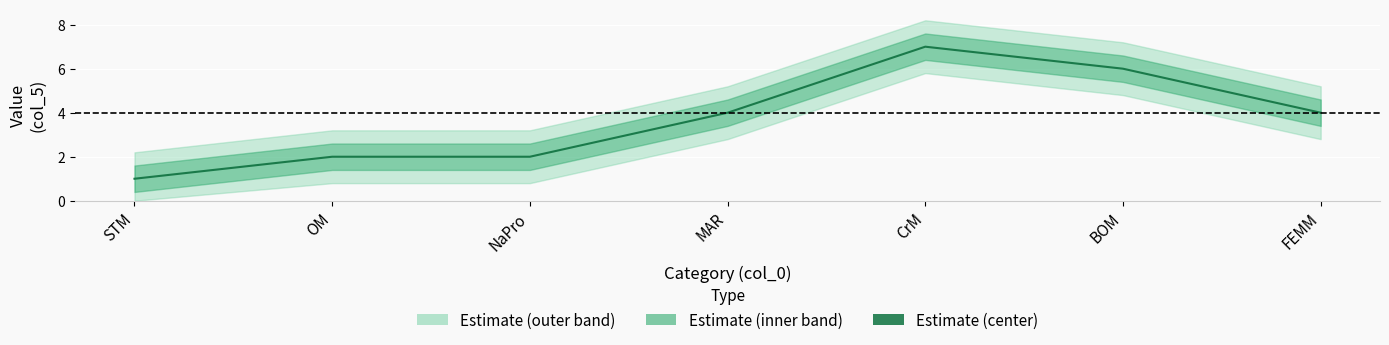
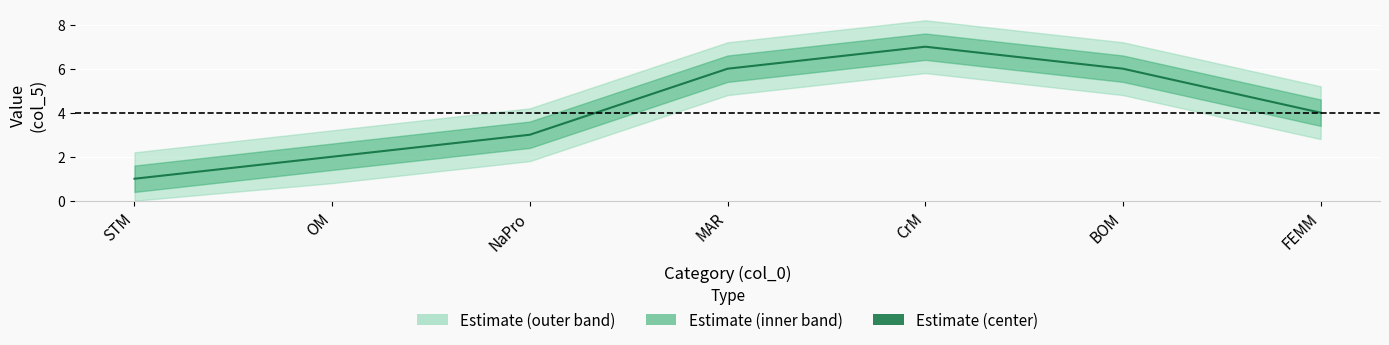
  {
    "Estimate (center)": {
      "STM": 1,
      "OM": 2,
-     "NaPro": 2,
-     "MAR": 4,
+     "NaPro": 3,
+     "MAR": 6,
      "CrM": 7,
      "BOM": 6,
      "FEMM": 4
    },
    "Estimate (outer band)": {
      "STM": 2.2
    }
  }
